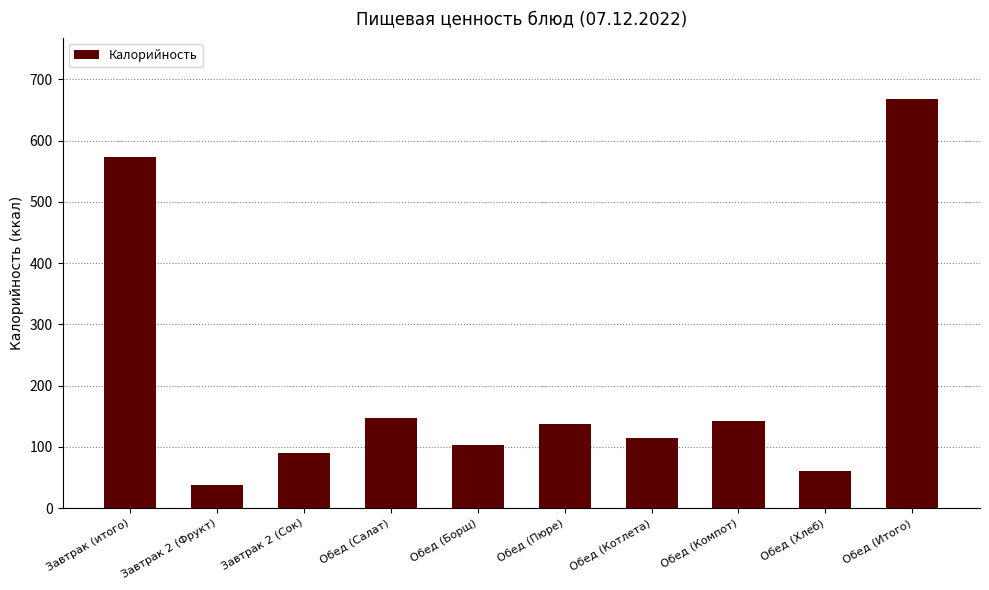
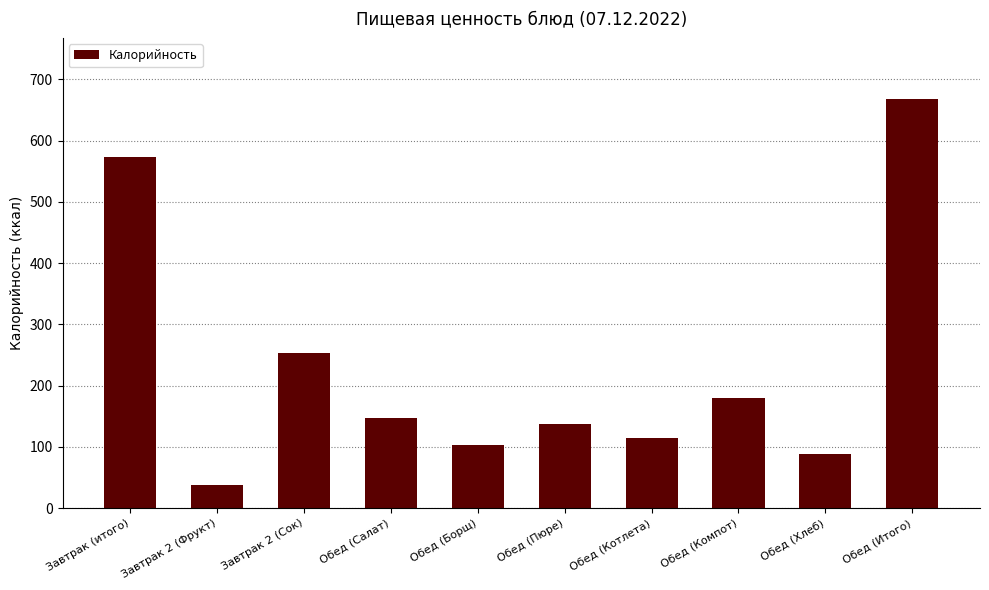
  {
    "Завтрак (итого)": 570,
    "Завтрак 2 (Фрукт)": 40,
-   "Завтрак 2 (Сок)": 90,
+   "Завтрак 2 (Сок)": 250,
    "Обед (Салат)": 150,
    "Обед (Борщ)": 100,
    "Обед (Пюре)": 140,
    "Обед (Котлета)": 110,
-   "Обед (Компот)": 140,
-   "Обед (Хлеб)": 60,
+   "Обед (Компот)": 180,
+   "Обед (Хлеб)": 90,
    "Обед (Итого)": 670
  }
